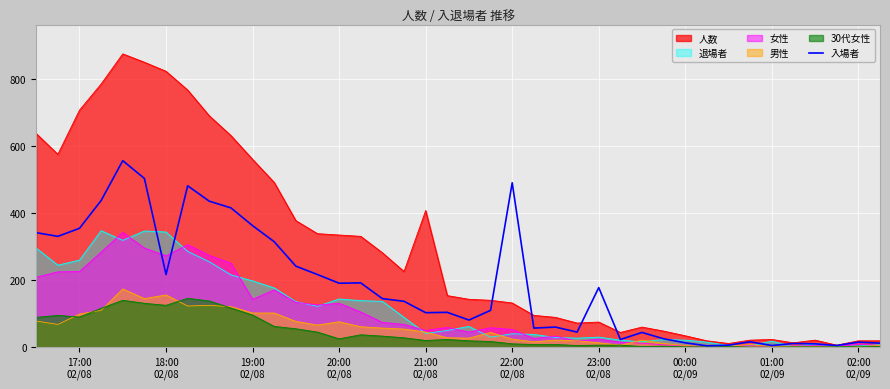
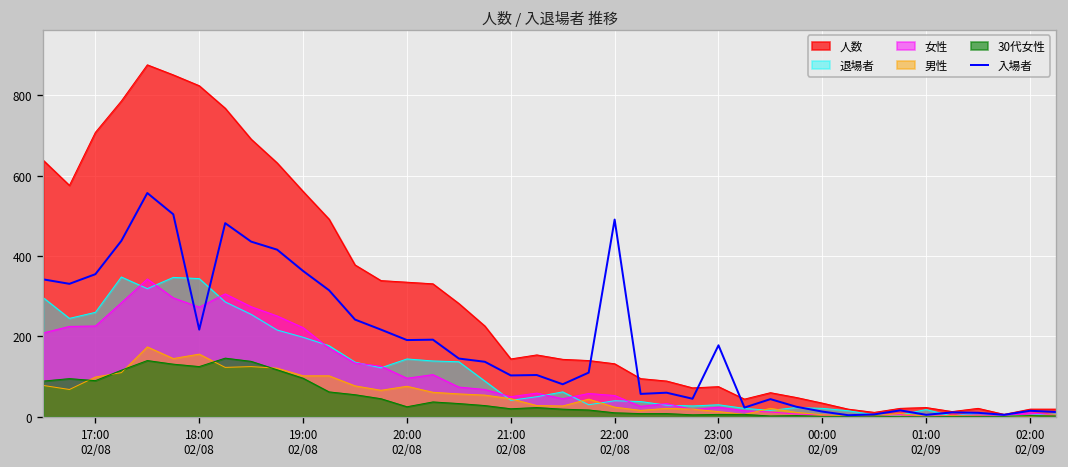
  {
    "人数": {
      "17:00 02/08": 710,
      "18:00 02/08": 820,
      "19:00 02/08": 560,
      "20:00 02/08": 340,
-     "21:00 02/08": 410,
+     "21:00 02/08": 140,
      "22:00 02/08": 130,
      "23:00 02/08": 80,
      "00:00 02/09": 30
    },
    "退場者": {
      "17:00 02/08": 260,
      "18:00 02/08": 340,
      "19:00 02/08": 200,
      "20:00 02/08": 140,
      "22:00 02/08": 40,
      "00:00 02/09": 20
    },
    "女性": {
      "17:00 02/08": 230,
      "18:00 02/08": 270,
-     "19:00 02/08": 140,
-     "20:00 02/08": 130,
+     "19:00 02/08": 220,
+     "20:00 02/08": 100,
      "22:00 02/08": 50
    },
    "男性": {
      "17:00 02/08": 100,
      "18:00 02/08": 160,
      "20:00 02/08": 80,
      "22:00 02/08": 20
    },
    "30代女性": {
      "17:00 02/08": 90,
      "18:00 02/08": 130,
      "20:00 02/08": 30,
      "21:00 02/08": 20,
      "22:00 02/08": 10
    },
    "入場者": {
      "17:00 02/08": 360,
      "18:00 02/08": 220,
      "19:00 02/08": 360,
      "20:00 02/08": 190,
      "21:00 02/08": 100,
      "22:00 02/08": 490,
      "23:00 02/08": 180,
      "00:00 02/09": 10
    }
  }
